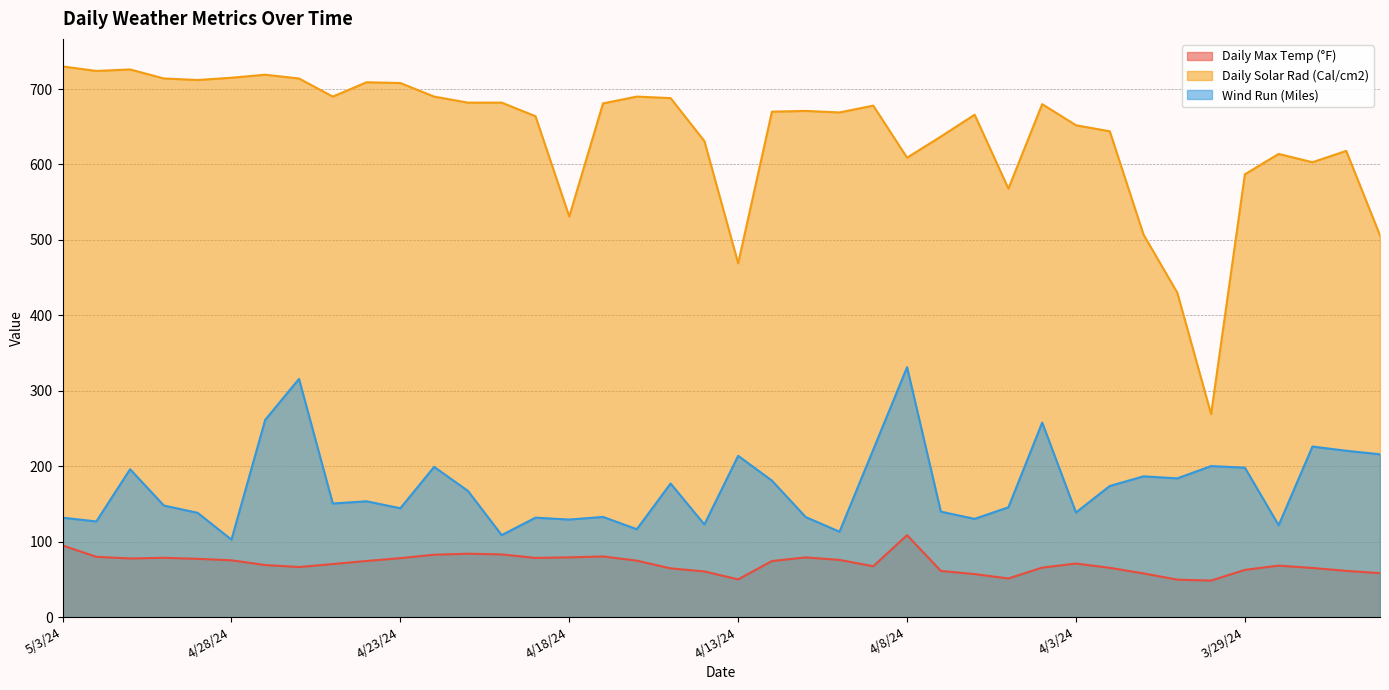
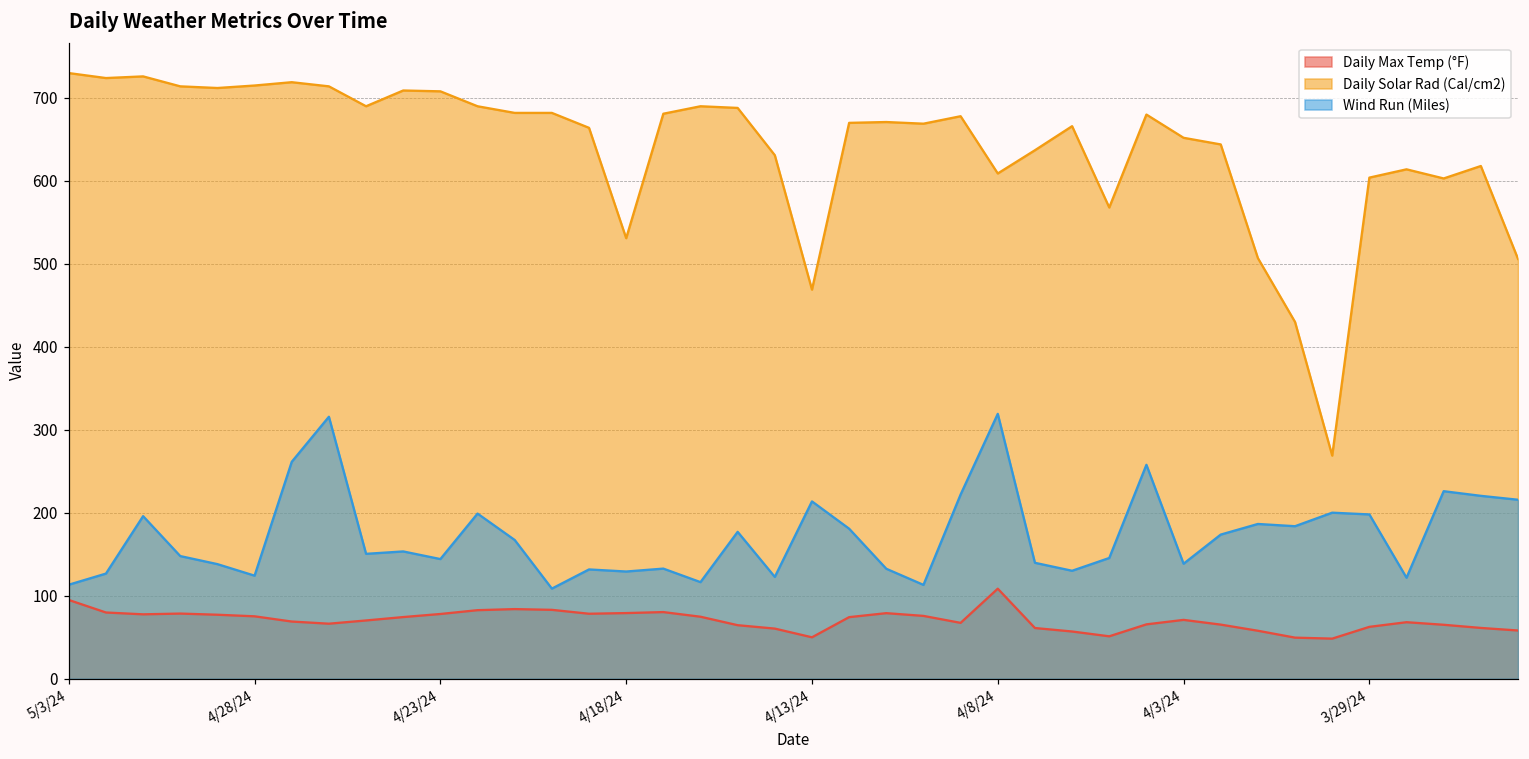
  {
    "Daily Max Temp (°F)": {
      "5/3/24": 100,
      "4/28/24": 80,
      "4/23/24": 80,
      "4/18/24": 80,
      "4/13/24": 50,
      "4/8/24": 110,
      "4/3/24": 70,
      "3/29/24": 60
    },
    "Daily Solar Rad (Cal/cm2)": {
      "5/3/24": 730,
      "4/28/24": 720,
      "4/23/24": 710,
      "4/18/24": 530,
      "4/13/24": 470,
      "4/8/24": 610,
      "4/3/24": 650,
-     "3/29/24": 590
+     "3/29/24": 600
    },
    "Wind Run (Miles)": {
-     "5/3/24": 130,
-     "4/28/24": 100,
+     "5/3/24": 110,
+     "4/28/24": 120,
      "4/23/24": 140,
      "4/18/24": 130,
      "4/13/24": 210,
-     "4/8/24": 330,
+     "4/8/24": 320,
      "4/3/24": 140,
      "3/29/24": 200
    }
  }
